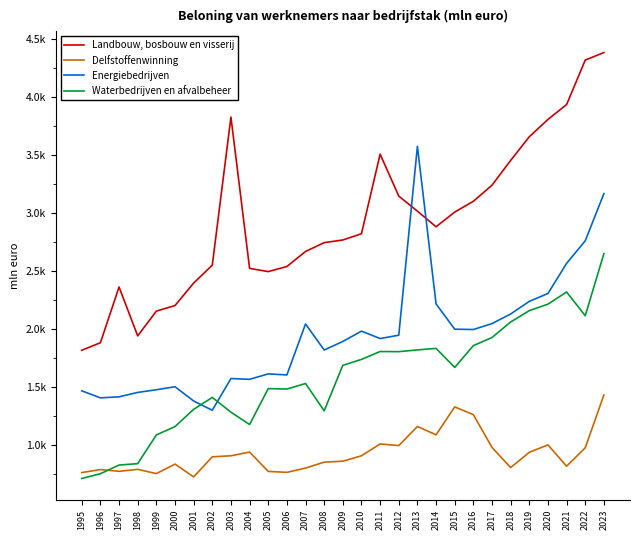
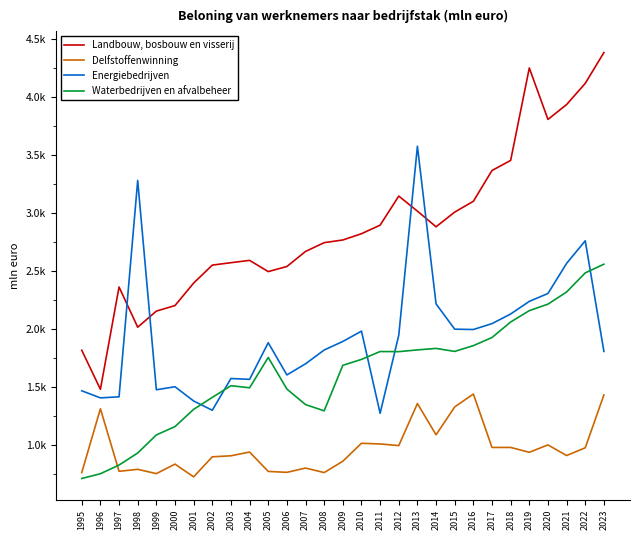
  {
    "Landbouw, bosbouw en visserij": {
      "1995": 1820,
-     "1996": 1880,
+     "1996": 1480,
      "1997": 2360,
-     "1998": 1940,
+     "1998": 2020,
      "1999": 2150,
      "2000": 2200,
      "2001": 2400,
      "2002": 2550,
-     "2003": 3830,
-     "2004": 2520,
+     "2003": 2570,
+     "2004": 2590,
      "2005": 2500,
      "2006": 2540,
      "2007": 2670,
      "2008": 2750,
      "2009": 2770,
      "2010": 2820,
-     "2011": 3510,
+     "2011": 2900,
      "2012": 3150,
      "2013": 3020,
      "2014": 2880,
      "2015": 3010,
      "2016": 3100,
-     "2017": 3240,
+     "2017": 3370,
      "2018": 3460,
-     "2019": 3660,
+     "2019": 4250,
      "2020": 3810,
      "2021": 3940,
-     "2022": 4320,
+     "2022": 4120,
      "2023": 4390
    },
    "Delfstoffenwinning": {
      "1995": 760,
-     "1996": 790,
+     "1996": 1310,
      "1997": 770,
      "1998": 790,
      "1999": 750,
      "2000": 830,
      "2001": 720,
      "2002": 900,
      "2003": 910,
      "2004": 940,
      "2005": 770,
      "2006": 760,
      "2007": 800,
-     "2008": 850,
+     "2008": 760,
      "2009": 860,
-     "2010": 910,
+     "2010": 1010,
      "2011": 1010,
      "2012": 990,
-     "2013": 1160,
+     "2013": 1360,
      "2014": 1090,
      "2015": 1330,
-     "2016": 1260,
+     "2016": 1440,
      "2017": 980,
-     "2018": 800,
+     "2018": 980,
      "2019": 940,
      "2020": 1000,
-     "2021": 820,
+     "2021": 910,
      "2022": 970,
      "2023": 1430
    },
    "Energiebedrijven": {
      "1995": 1470,
      "1996": 1410,
      "1997": 1410,
-     "1998": 1450,
+     "1998": 3280,
      "1999": 1480,
      "2000": 1500,
      "2001": 1380,
      "2002": 1300,
      "2003": 1570,
      "2004": 1570,
-     "2005": 1610,
+     "2005": 1880,
      "2006": 1600,
-     "2007": 2040,
+     "2007": 1700,
      "2008": 1820,
      "2009": 1890,
      "2010": 1980,
-     "2011": 1920,
+     "2011": 1270,
      "2012": 1950,
      "2013": 3580,
      "2014": 2220,
      "2015": 2000,
      "2016": 2000,
      "2017": 2050,
      "2018": 2130,
      "2019": 2240,
      "2020": 2310,
      "2021": 2570,
      "2022": 2760,
-     "2023": 3170
+     "2023": 1810
    },
    "Waterbedrijven en afvalbeheer": {
      "1995": 710,
      "1996": 750,
      "1997": 830,
-     "1998": 840,
+     "1998": 930,
      "1999": 1090,
      "2000": 1160,
      "2001": 1310,
      "2002": 1410,
-     "2003": 1280,
-     "2004": 1180,
-     "2005": 1490,
+     "2003": 1510,
+     "2004": 1490,
+     "2005": 1750,
      "2006": 1480,
-     "2007": 1530,
+     "2007": 1350,
      "2008": 1290,
      "2009": 1690,
      "2010": 1740,
      "2011": 1810,
      "2012": 1800,
      "2013": 1820,
      "2014": 1830,
-     "2015": 1670,
+     "2015": 1810,
      "2016": 1860,
      "2017": 1930,
      "2018": 2060,
      "2019": 2160,
      "2020": 2210,
      "2021": 2320,
-     "2022": 2110,
-     "2023": 2650
+     "2022": 2480,
+     "2023": 2560
    }
  }
